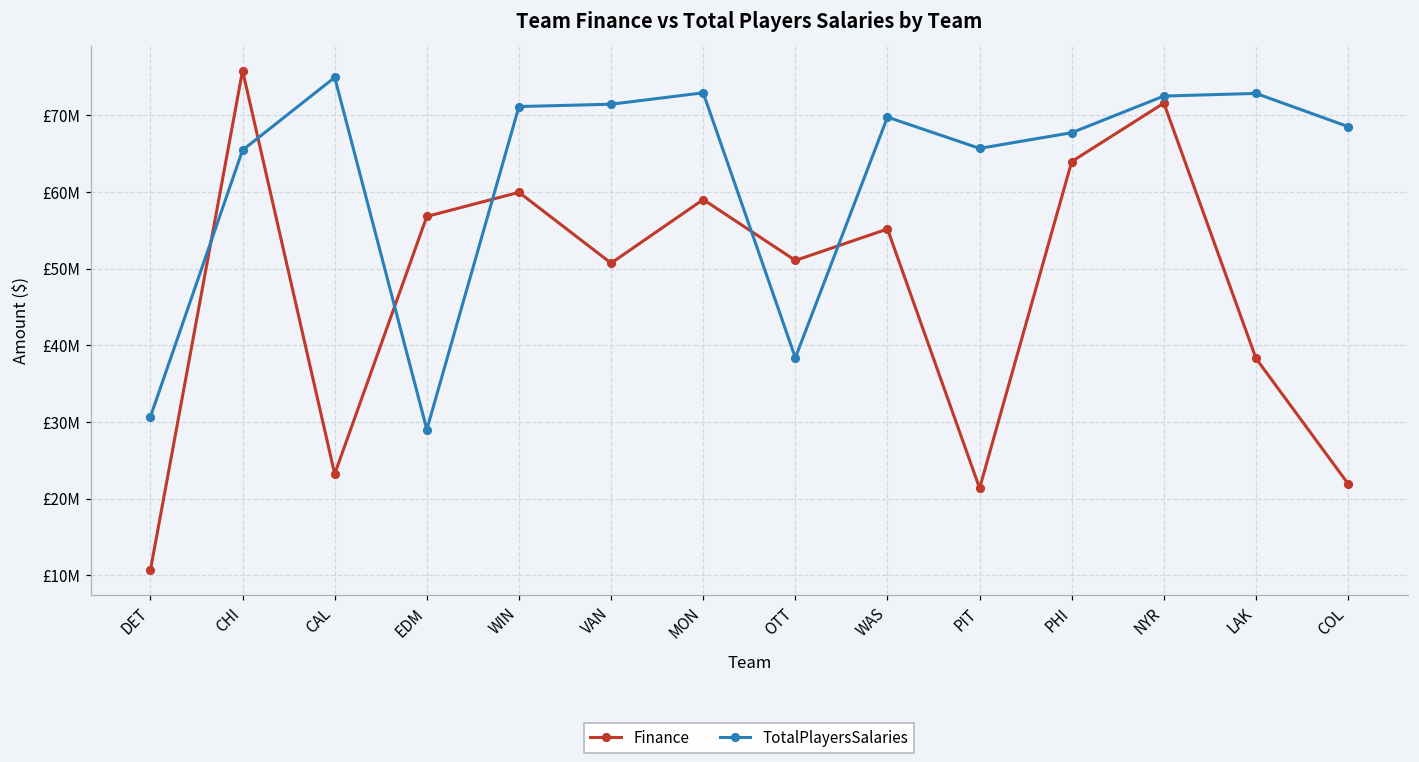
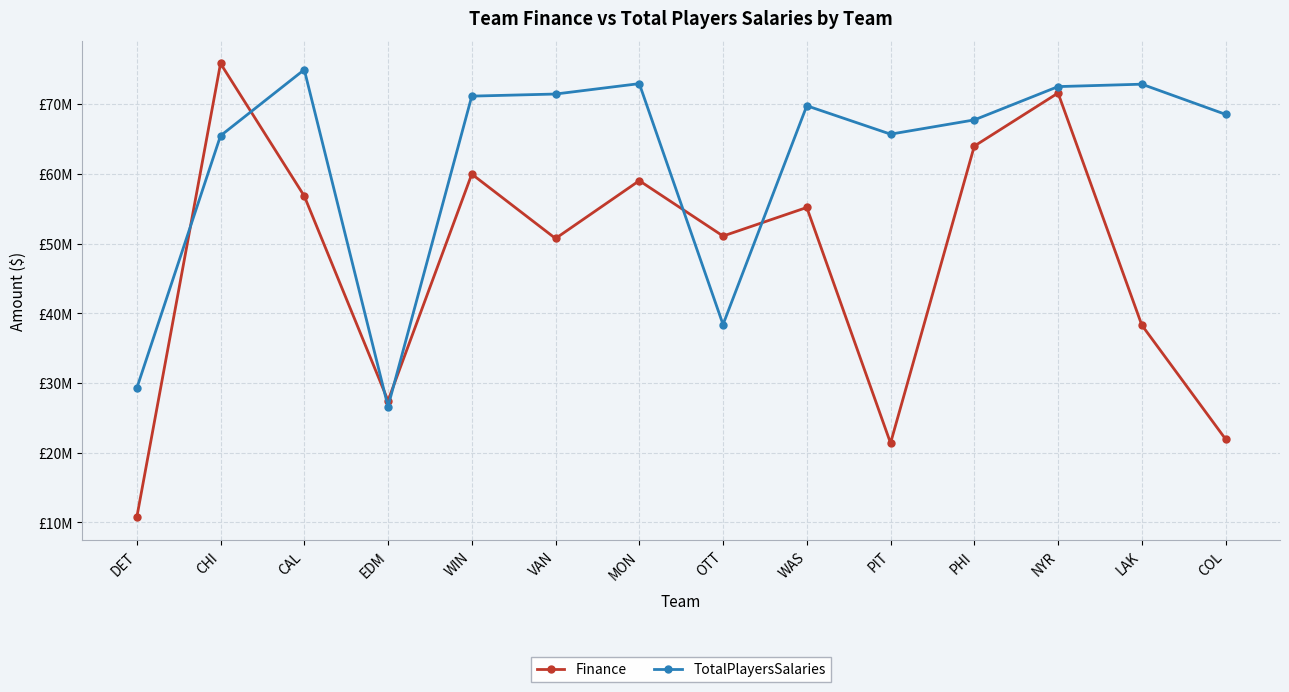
  {
    "Finance": {
      "DET": "£11000000",
      "CHI": "£76000000",
-     "CAL": "£23000000",
-     "EDM": "£57000000",
+     "CAL": "£57000000",
+     "EDM": "£27000000",
      "WIN": "£60000000",
      "VAN": "£51000000",
      "MON": "£59000000",
      "OTT": "£51000000",
      "WAS": "£55000000",
      "PIT": "£21000000",
      "PHI": "£64000000",
      "NYR": "£72000000",
      "LAK": "£38000000",
      "COL": "£22000000"
    },
    "TotalPlayersSalaries": {
-     "DET": "£31000000",
+     "DET": "£29000000",
      "CHI": "£65000000",
      "CAL": "£75000000",
-     "EDM": "£29000000",
+     "EDM": "£27000000",
      "WIN": "£71000000",
      "VAN": "£71000000",
      "MON": "£73000000",
      "OTT": "£38000000",
      "WAS": "£70000000",
      "PIT": "£66000000",
      "PHI": "£68000000",
      "NYR": "£73000000",
      "LAK": "£73000000",
      "COL": "£69000000"
    }
  }
